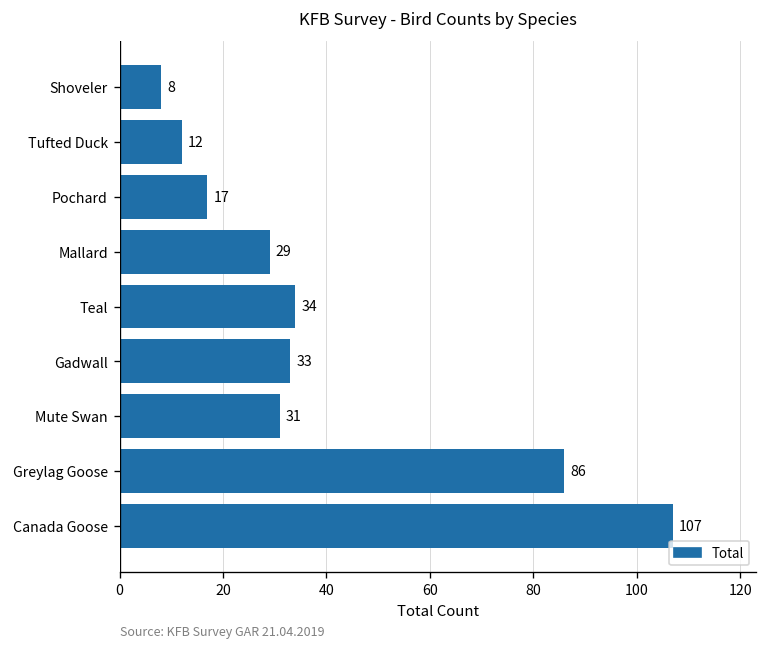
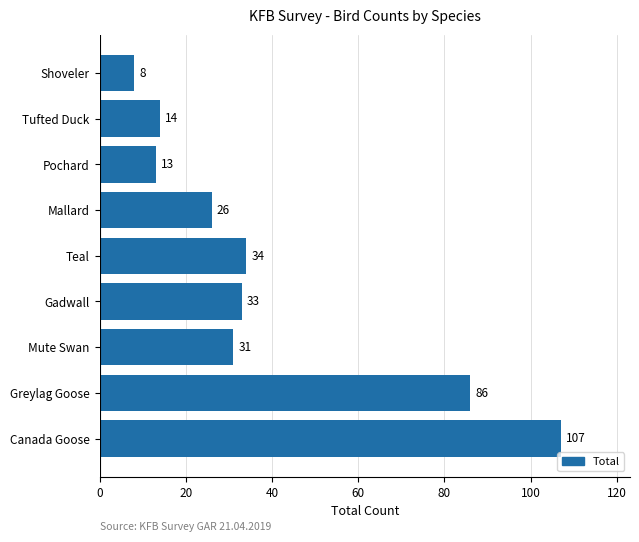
  {
    "Shoveler": 8,
-   "Tufted Duck": 12,
-   "Pochard": 17,
-   "Mallard": 29,
+   "Tufted Duck": 14,
+   "Pochard": 13,
+   "Mallard": 26,
    "Teal": 34,
    "Gadwall": 33,
    "Mute Swan": 31,
    "Greylag Goose": 86,
    "Canada Goose": 107
  }
